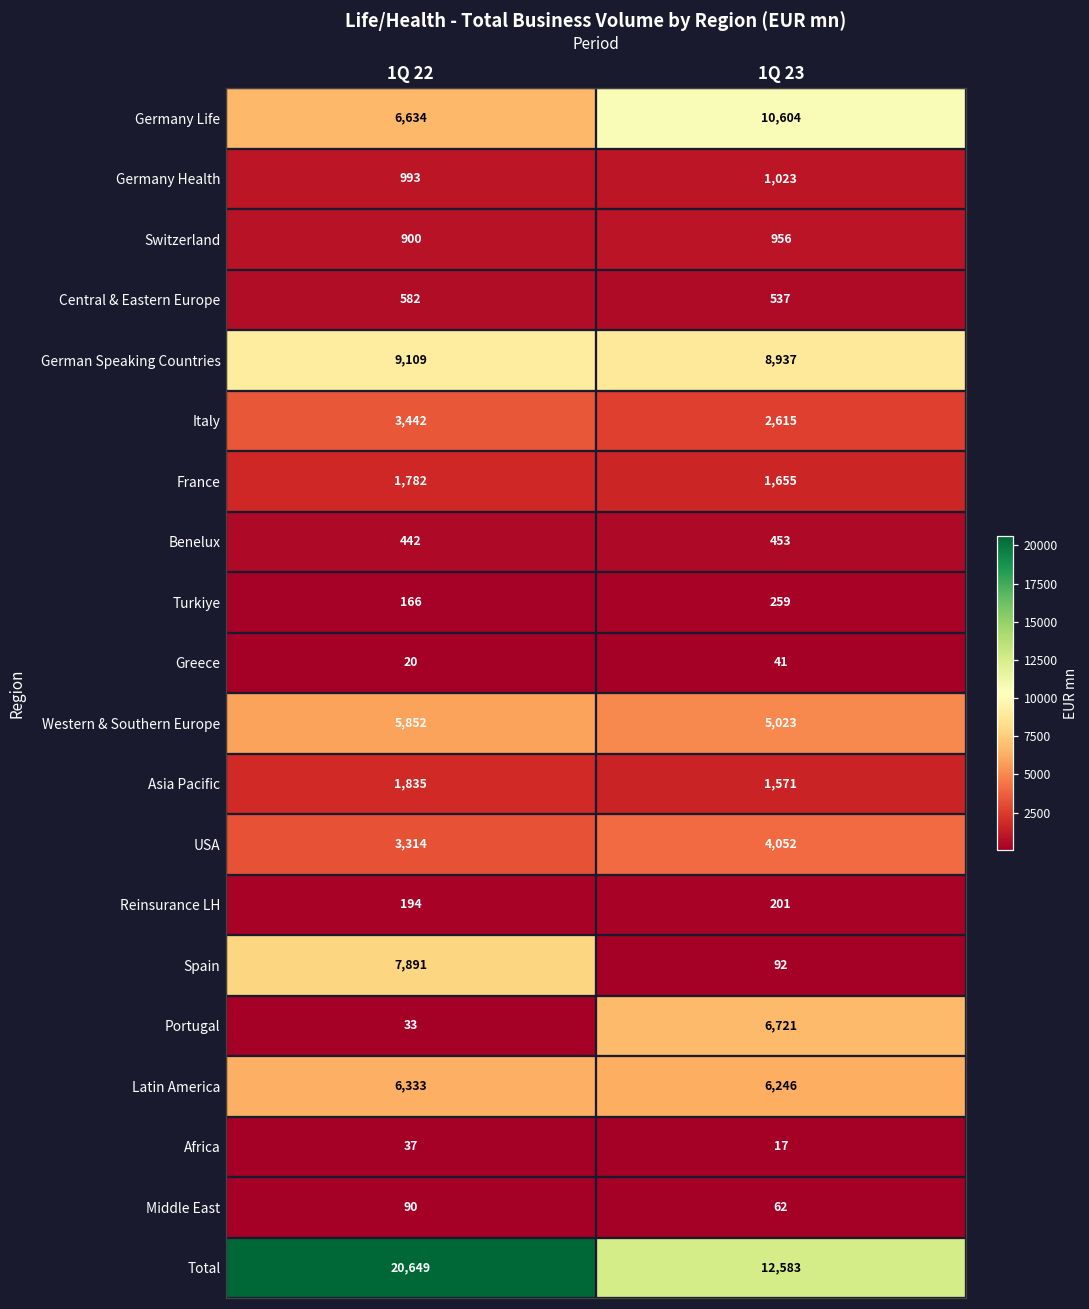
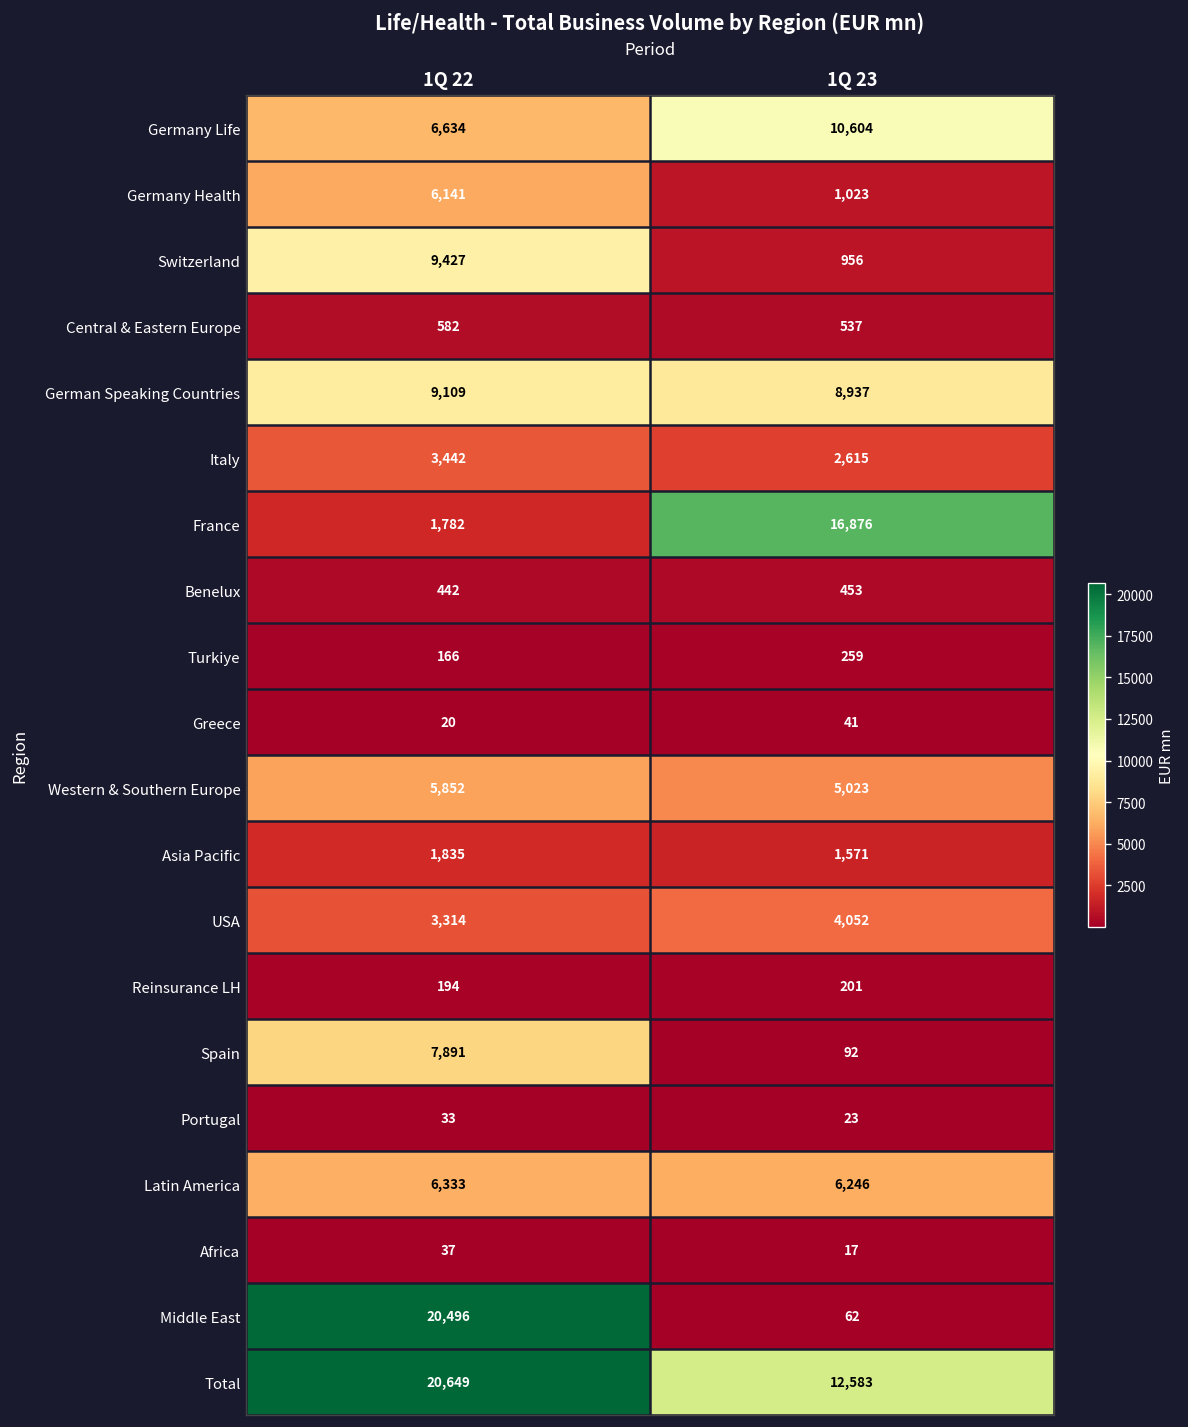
  {
    "Germany Life": {
      "1Q 22": "6,634",
      "1Q 23": "10,604"
    },
    "Germany Health": {
-     "1Q 22": "993",
+     "1Q 22": "6,141",
      "1Q 23": "1,023"
    },
    "Switzerland": {
-     "1Q 22": "900",
+     "1Q 22": "9,427",
      "1Q 23": "956"
    },
    "Central & Eastern Europe": {
      "1Q 22": "582",
      "1Q 23": "537"
    },
    "German Speaking Countries": {
      "1Q 22": "9,109",
      "1Q 23": "8,937"
    },
    "Italy": {
      "1Q 22": "3,442",
      "1Q 23": "2,615"
    },
    "France": {
      "1Q 22": "1,782",
-     "1Q 23": "1,655"
+     "1Q 23": "16,876"
    },
    "Benelux": {
      "1Q 22": "442",
      "1Q 23": "453"
    },
    "Turkiye": {
      "1Q 22": "166",
      "1Q 23": "259"
    },
    "Greece": {
      "1Q 22": "20",
      "1Q 23": "41"
    },
    "Western & Southern Europe": {
      "1Q 22": "5,852",
      "1Q 23": "5,023"
    },
    "Asia Pacific": {
      "1Q 22": "1,835",
      "1Q 23": "1,571"
    },
    "USA": {
      "1Q 22": "3,314",
      "1Q 23": "4,052"
    },
    "Reinsurance LH": {
      "1Q 22": "194",
      "1Q 23": "201"
    },
    "Spain": {
      "1Q 22": "7,891",
      "1Q 23": "92"
    },
    "Portugal": {
      "1Q 22": "33",
-     "1Q 23": "6,721"
+     "1Q 23": "23"
    },
    "Latin America": {
      "1Q 22": "6,333",
      "1Q 23": "6,246"
    },
    "Africa": {
      "1Q 22": "37",
      "1Q 23": "17"
    },
    "Middle East": {
-     "1Q 22": "90",
+     "1Q 22": "20,496",
      "1Q 23": "62"
    },
    "Total": {
      "1Q 22": "20,649",
      "1Q 23": "12,583"
    }
  }
